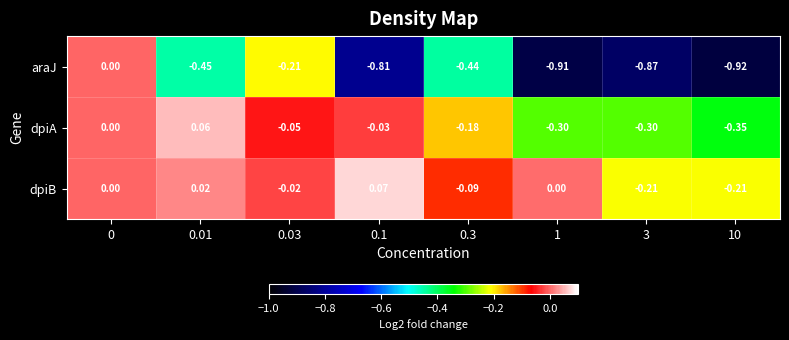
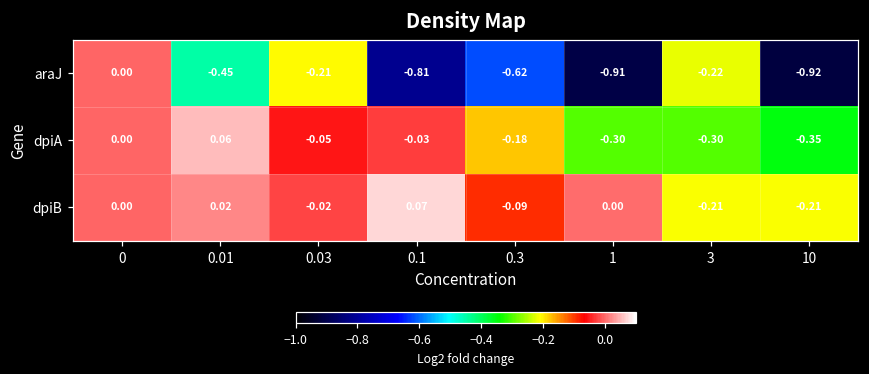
  {
    "araJ": {
      "0": 0.00,
      "0.01": -0.45,
      "0.03": -0.21,
      "0.1": -0.81,
-     "0.3": -0.44,
+     "0.3": -0.62,
      "1": -0.91,
-     "3": -0.87,
+     "3": -0.22,
      "10": -0.92
    },
    "dpiA": {
      "0": 0.00,
      "0.01": 0.06,
      "0.03": -0.05,
      "0.1": -0.03,
      "0.3": -0.18,
      "1": -0.30,
      "3": -0.30,
      "10": -0.35
    },
    "dpiB": {
      "0": 0.00,
      "0.01": 0.02,
      "0.03": -0.02,
      "0.3": -0.09,
      "1": 0.00,
      "3": -0.21,
      "10": -0.21
    }
  }
